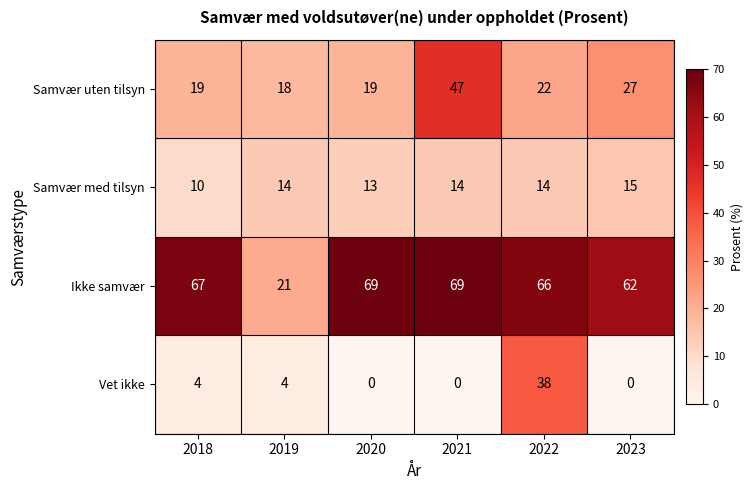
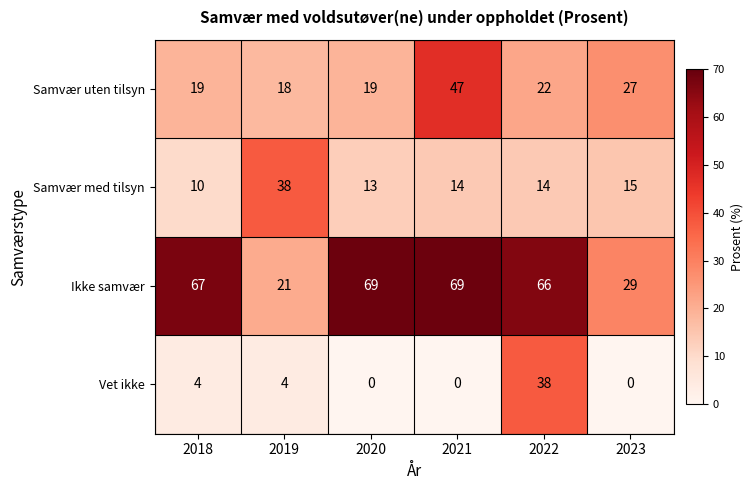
  {
    "Samvær uten tilsyn": {
      "2018": 19,
      "2019": 18,
      "2020": 19,
      "2021": 47,
      "2022": 22,
      "2023": 27
    },
    "Samvær med tilsyn": {
      "2018": 10,
-     "2019": 14,
+     "2019": 38,
      "2020": 13,
      "2021": 14,
      "2022": 14,
      "2023": 15
    },
    "Ikke samvær": {
      "2018": 67,
      "2019": 21,
      "2020": 69,
      "2021": 69,
      "2022": 66,
-     "2023": 62
+     "2023": 29
    },
    "Vet ikke": {
      "2018": 4,
      "2019": 4,
      "2020": 0,
      "2021": 0,
      "2022": 38,
      "2023": 0
    }
  }
